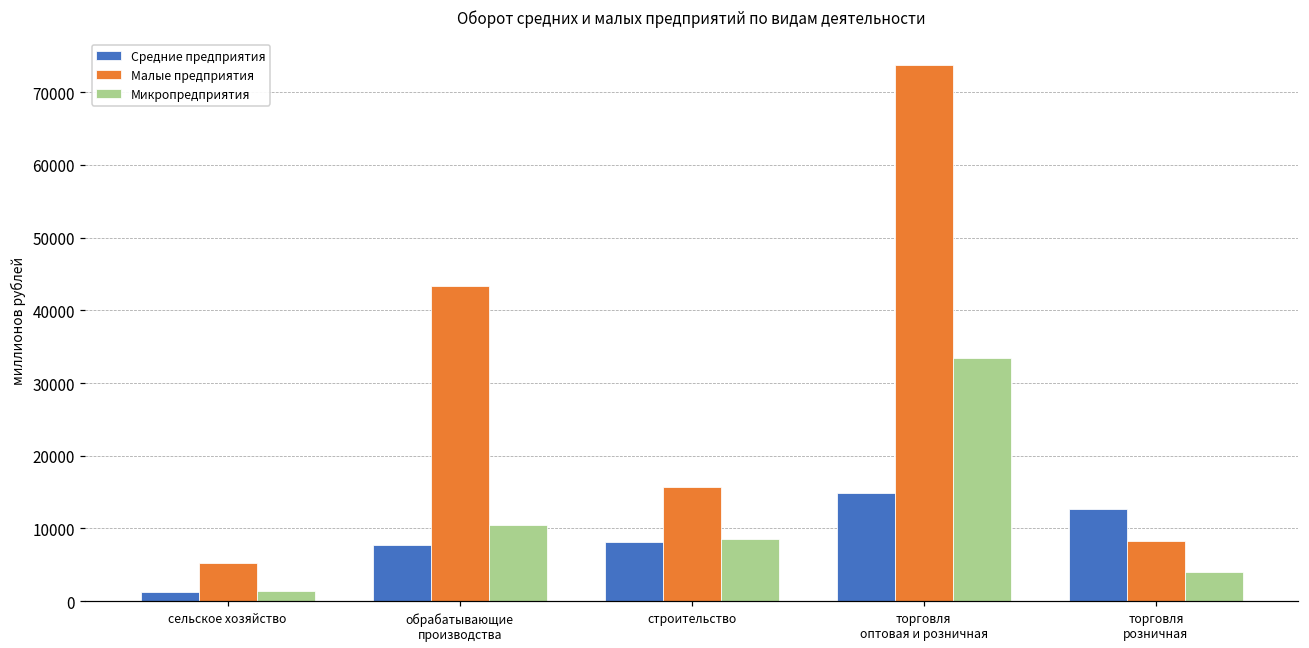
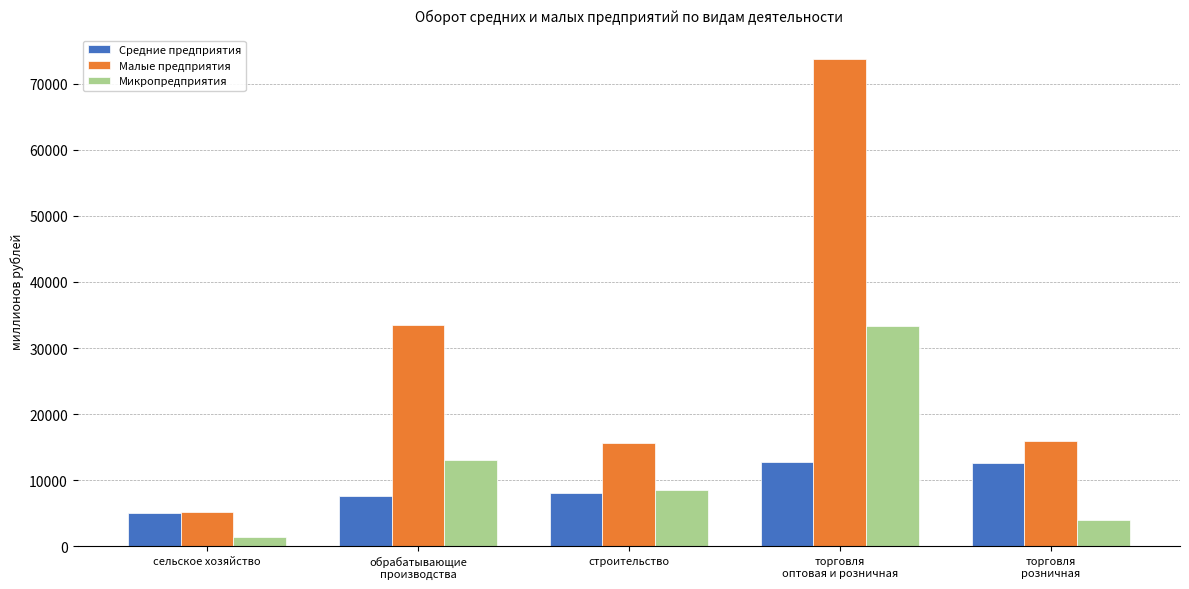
  {
    "Средние предприятия": {
-     "сельское хозяйство": 1000,
+     "сельское хозяйство": 5000,
      "обрабатывающие производства": 8000,
      "строительство": 8000,
-     "торговля оптовая и розничная": 15000,
+     "торговля оптовая и розничная": 13000,
      "торговля розничная": 13000
    },
    "Малые предприятия": {
      "сельское хозяйство": 5000,
-     "обрабатывающие производства": 43000,
+     "обрабатывающие производства": 34000,
      "строительство": 16000,
      "торговля оптовая и розничная": 74000,
-     "торговля розничная": 8000
+     "торговля розничная": 16000
    },
    "Микропредприятия": {
      "сельское хозяйство": 1000,
-     "обрабатывающие производства": 10000,
+     "обрабатывающие производства": 13000,
      "строительство": 9000,
      "торговля оптовая и розничная": 33000,
      "торговля розничная": 4000
    }
  }
